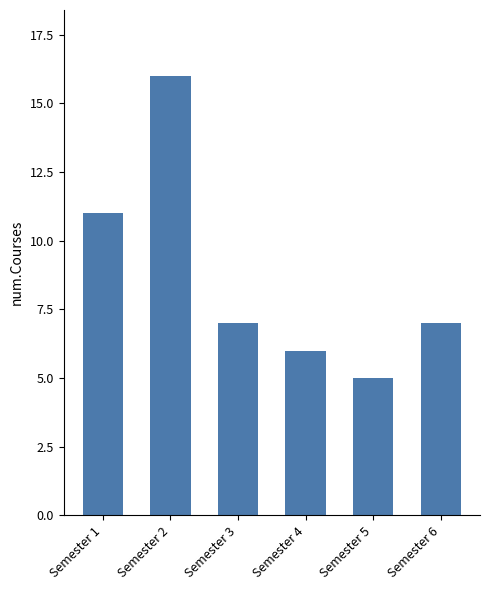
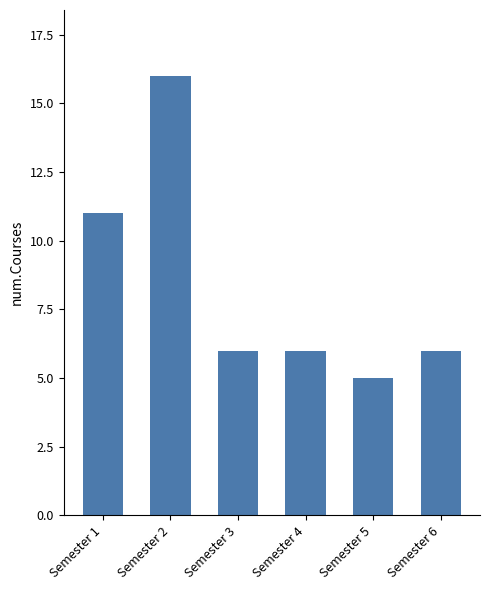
  {
    "Semester 1": 11,
    "Semester 2": 16,
-   "Semester 3": 7,
+   "Semester 3": 6,
    "Semester 4": 6,
    "Semester 5": 5,
-   "Semester 6": 7
+   "Semester 6": 6
  }
